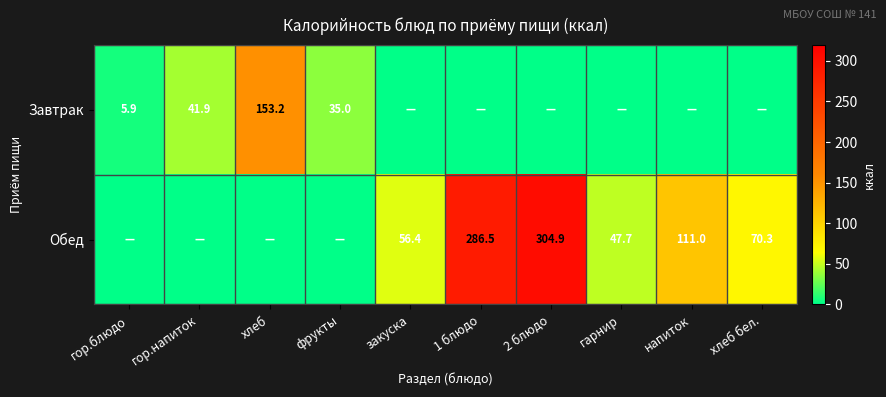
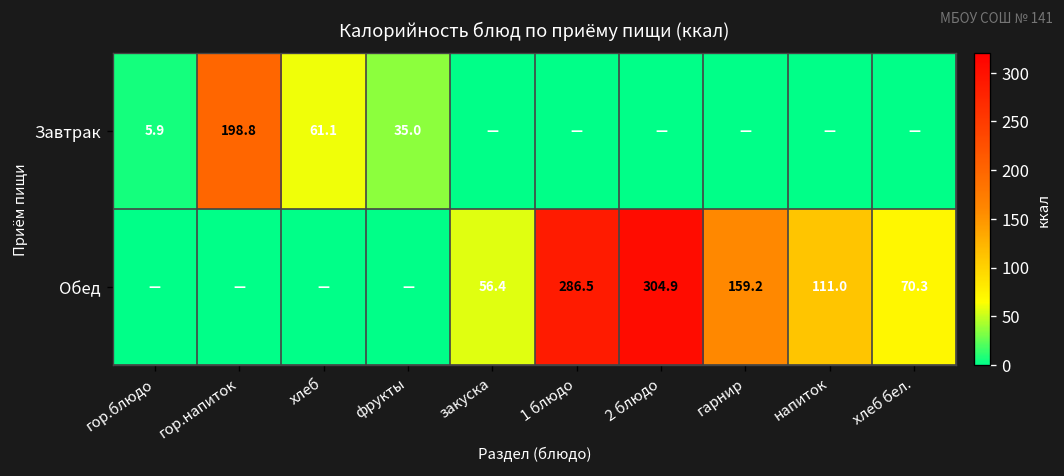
  {
    "Завтрак": {
      "гор.блюдо": 5.9,
-     "гор.напиток": 41.9,
-     "хлеб": 153.2,
+     "гор.напиток": 198.8,
+     "хлеб": 61.1,
      "фрукты": 35.0
    },
    "Обед": {
      "закуска": 56.4,
      "1 блюдо": 286.5,
      "2 блюдо": 304.9,
-     "гарнир": 47.7,
+     "гарнир": 159.2,
      "напиток": 111.0,
      "хлеб бел.": 70.3
    }
  }
